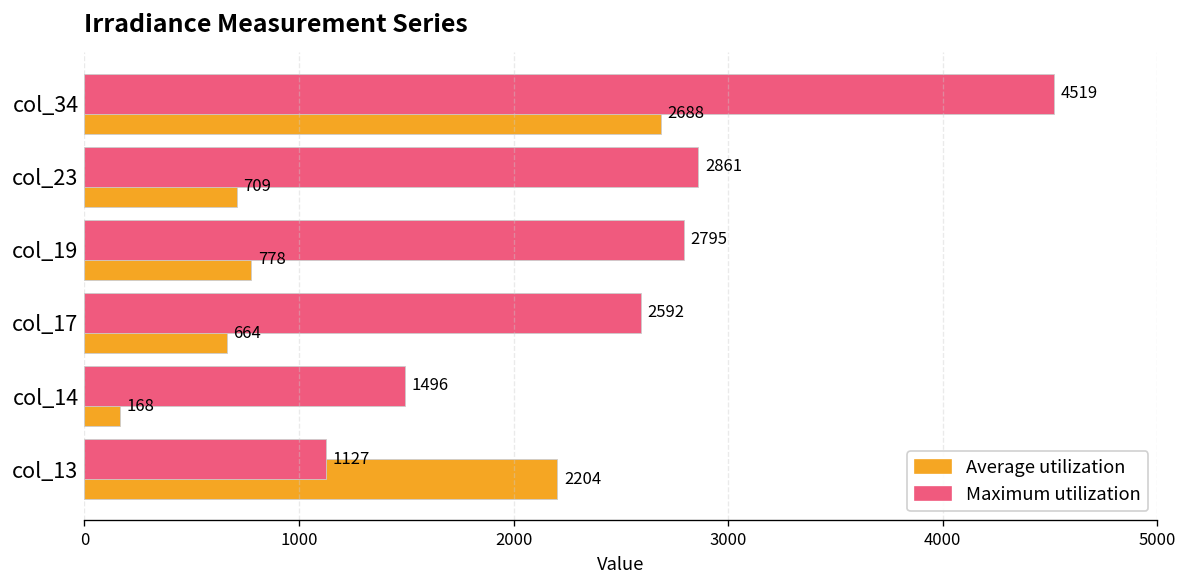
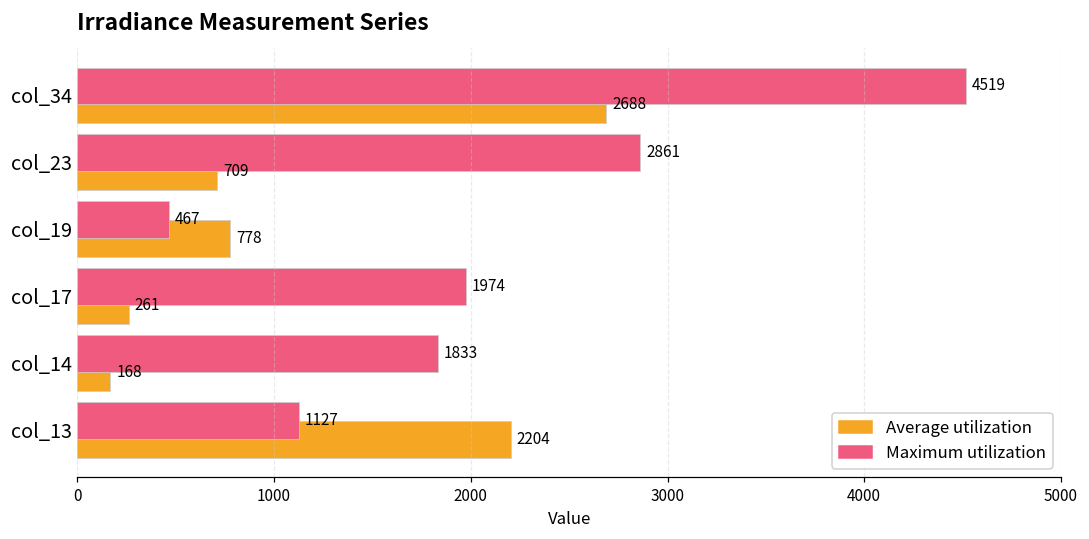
  {
    "Average utilization": {
      "col_34": 2688,
      "col_23": 709,
      "col_19": 778,
-     "col_17": 664,
+     "col_17": 261,
      "col_14": 168,
      "col_13": 2204
    },
    "Maximum utilization": {
      "col_34": 4519,
      "col_23": 2861,
-     "col_19": 2795,
-     "col_17": 2592,
-     "col_14": 1496,
+     "col_19": 467,
+     "col_17": 1974,
+     "col_14": 1833,
      "col_13": 1127
    }
  }
